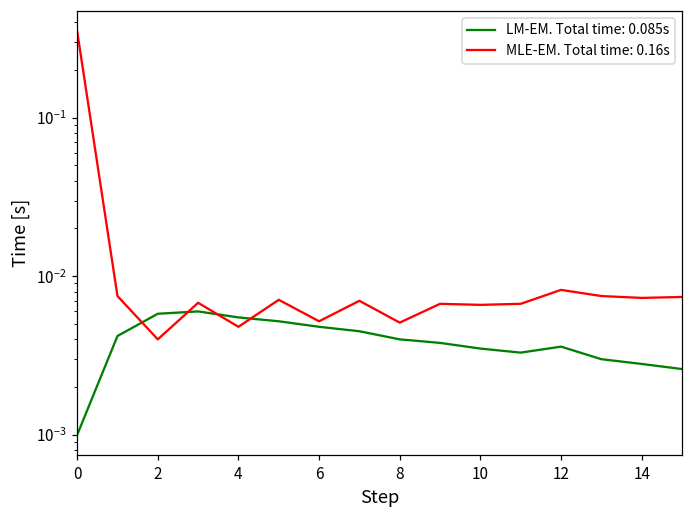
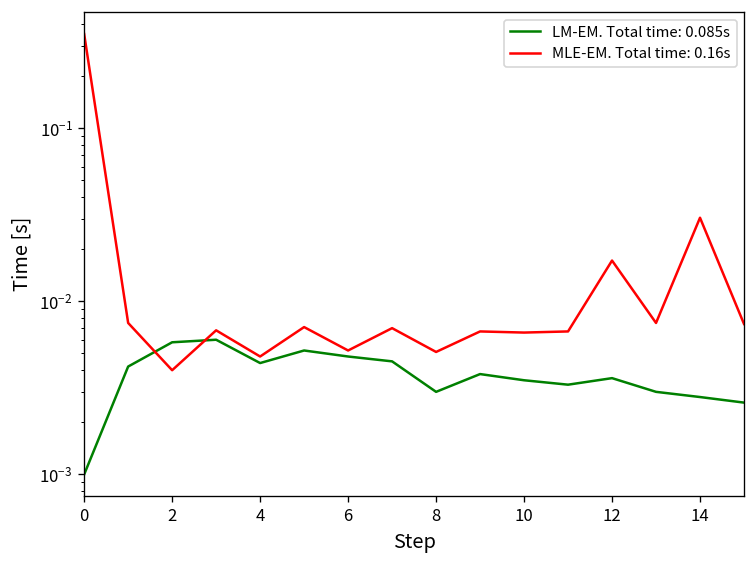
  {
    "LM-EM. Total time: 0.085s": {
      "0": 0.0010,
      "2": 0.0058,
-     "4": 0.0055,
+     "4": 0.0044,
      "6": 0.0048,
-     "8": 0.004,
+     "8": 0.003,
      "10": 0.0035,
      "12": 0.0036,
      "14": 0.0028
    },
    "MLE-EM. Total time: 0.16s": {
      "0": 0.35,
      "2": 0.004,
      "4": 0.0048,
      "6": 0.005,
      "8": 0.005,
      "10": 0.007,
-     "12": 0.008,
-     "14": 0.007
+     "12": 0.017,
+     "14": 0.030
    }
  }
